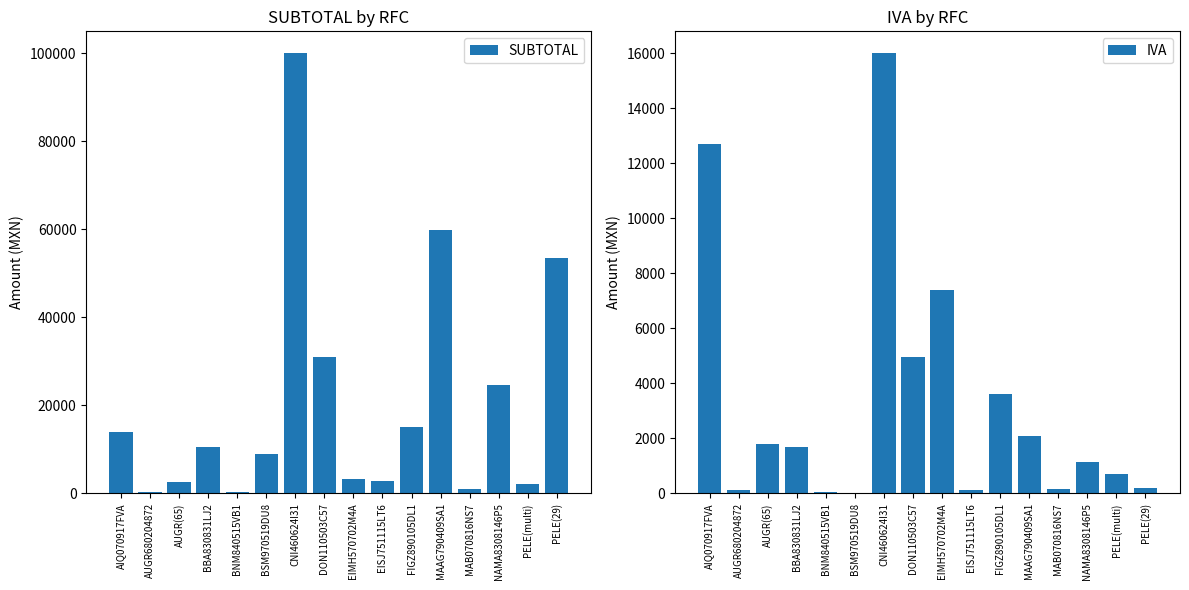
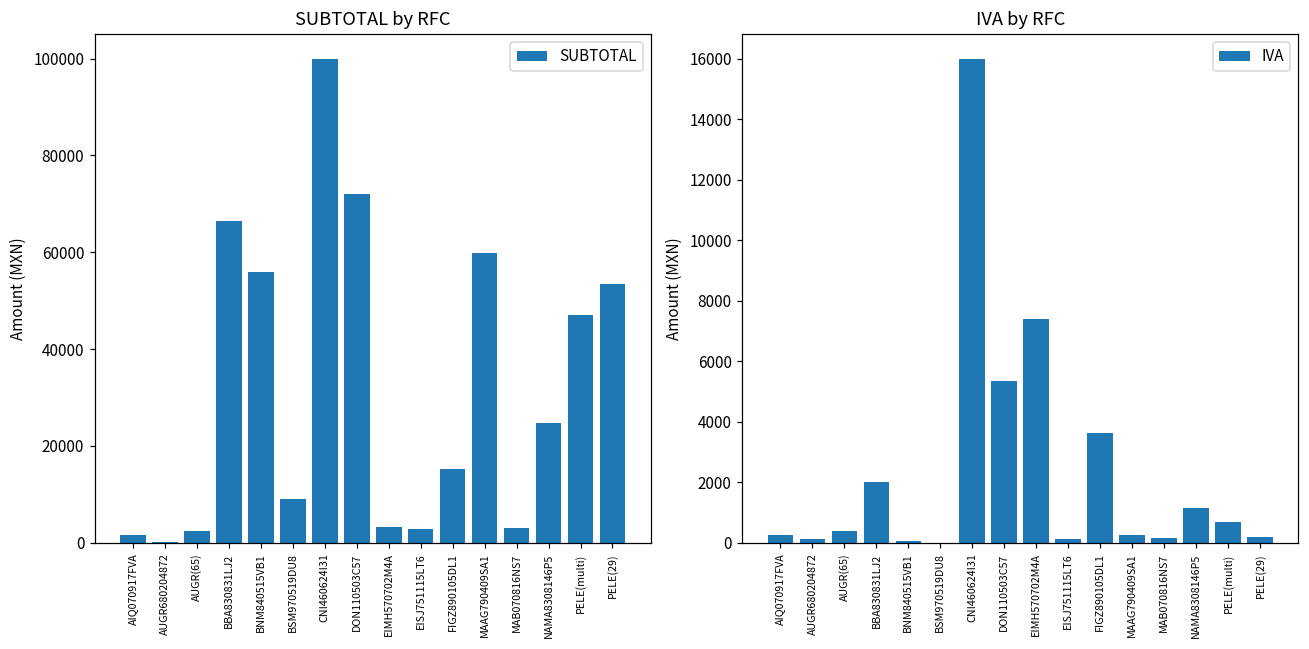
  {
    "SUBTOTAL by RFC": {
-     "AIQ070917FVA": 14000,
+     "AIQ070917FVA": 2000,
      "AUGR(65)": 3000,
-     "BBA830831LJ2": 11000,
-     "BNM840515VB1": 0,
+     "BBA830831LJ2": 67000,
+     "BNM840515VB1": 56000,
      "BSM970519DU8": 9000,
      "CNI460624I31": 100000,
-     "DON110503C57": 31000,
+     "DON110503C57": 72000,
      "EIMH570702M4A": 3000,
      "EISJ751115LT6": 3000,
      "FIGZ890105DL1": 15000,
      "MAAG790409SA1": 60000,
-     "MAB070816NS7": 1000,
+     "MAB070816NS7": 3000,
      "NAMA8308146P5": 25000,
-     "PELE(multi)": 2000,
+     "PELE(multi)": 47000,
      "PELE(29)": 53000
    },
    "IVA by RFC": {
-     "AIQ070917FVA": 12700,
+     "AIQ070917FVA": 300,
      "AUGR680204872": 100,
-     "AUGR(65)": 1800,
-     "BBA830831LJ2": 1700,
+     "AUGR(65)": 400,
+     "BBA830831LJ2": 2000,
      "CNI460624I31": 16000,
-     "DON110503C57": 5000,
+     "DON110503C57": 5300,
      "EIMH570702M4A": 7400,
      "EISJ751115LT6": 100,
      "FIGZ890105DL1": 3600,
-     "MAAG790409SA1": 2100,
+     "MAAG790409SA1": 200,
      "MAB070816NS7": 200,
      "NAMA8308146P5": 1200,
      "PELE(multi)": 700,
      "PELE(29)": 200
    }
  }
